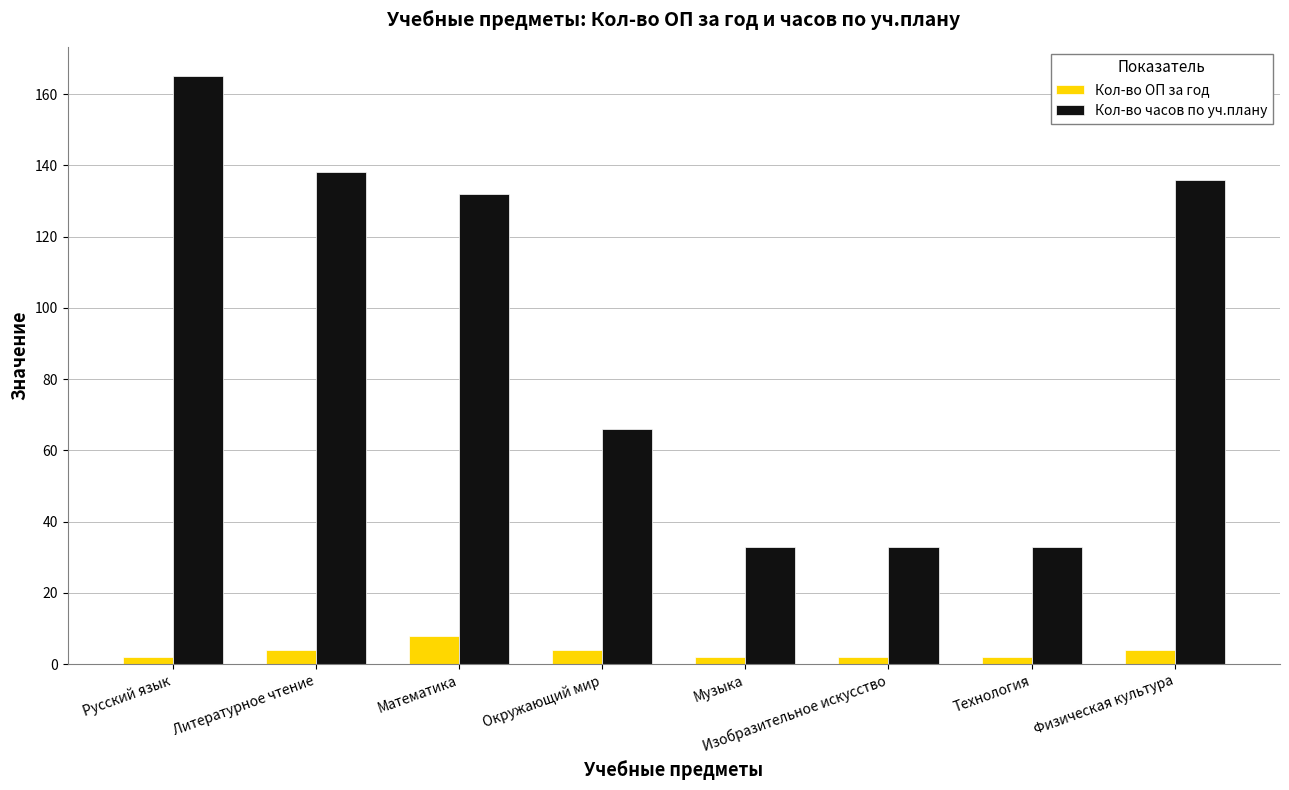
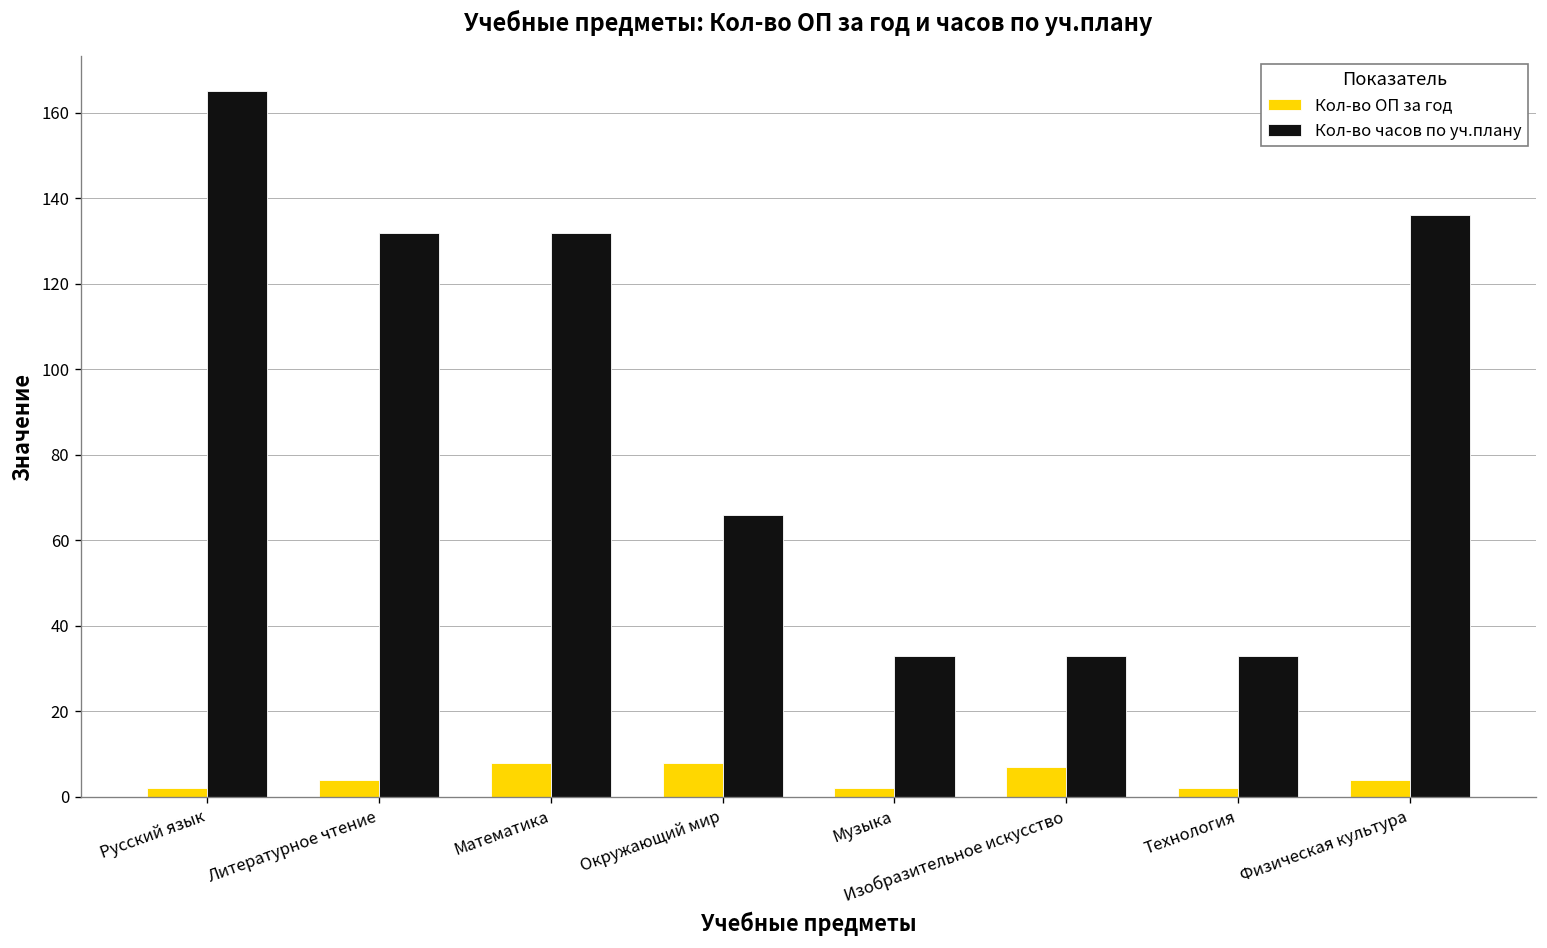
  {
    "Кол-во ОП за год": {
      "Русский язык": 2,
      "Литературное чтение": 4,
      "Математика": 8,
-     "Окружающий мир": 4,
+     "Окружающий мир": 8,
      "Музыка": 2,
-     "Изобразительное искусство": 2,
+     "Изобразительное искусство": 7,
      "Технология": 2,
      "Физическая культура": 4
    },
    "Кол-во часов по уч.плану": {
      "Русский язык": 165,
-     "Литературное чтение": 138,
+     "Литературное чтение": 132,
      "Математика": 132,
      "Окружающий мир": 66,
      "Музыка": 33,
      "Изобразительное искусство": 33,
      "Технология": 33,
      "Физическая культура": 136
    }
  }
